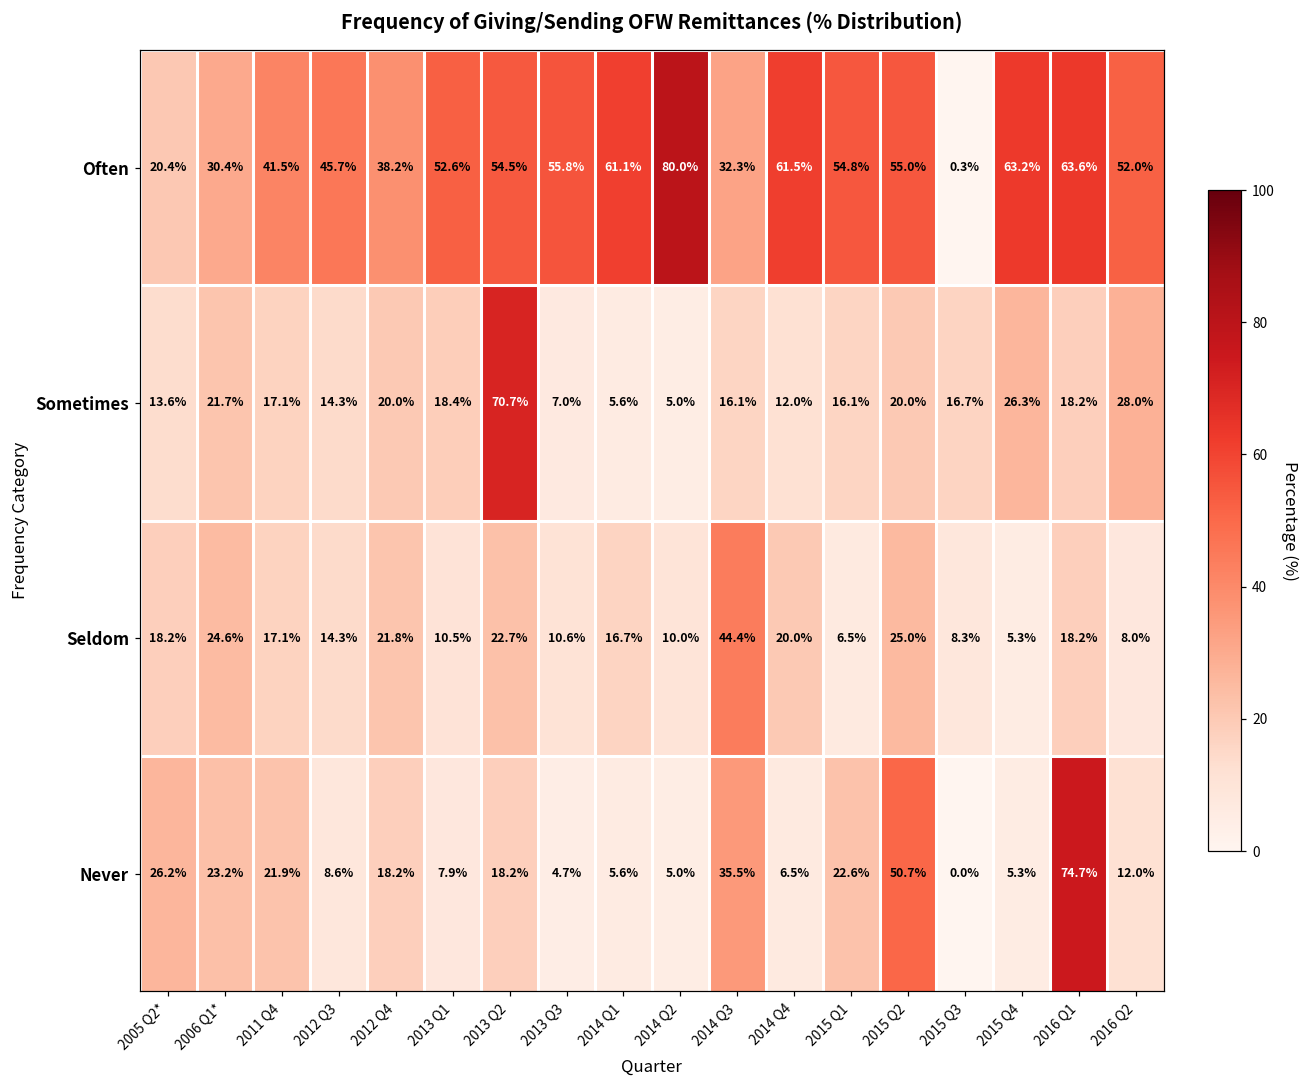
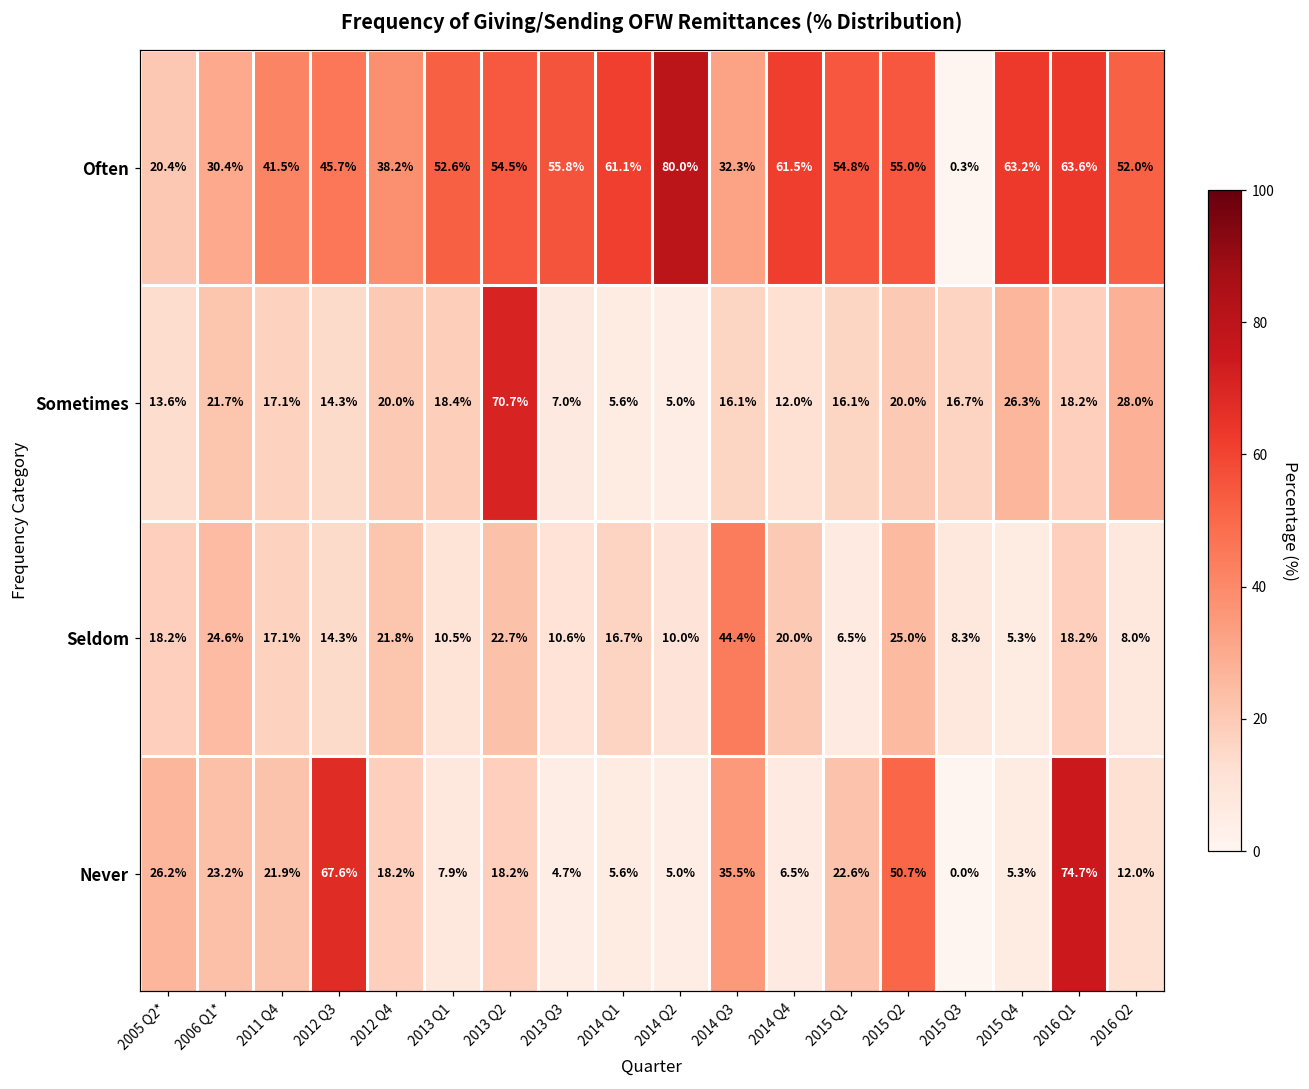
  {
    "Often": {
      "2005 Q2*": "20.4%",
      "2006 Q1*": "30.4%",
      "2011 Q4": "41.5%",
      "2012 Q3": "45.7%",
      "2012 Q4": "38.2%",
      "2013 Q1": "52.6%",
      "2013 Q2": "54.5%",
      "2013 Q3": "55.8%",
      "2014 Q1": "61.1%",
      "2014 Q2": "80.0%",
      "2014 Q3": "32.3%",
      "2014 Q4": "61.5%",
      "2015 Q1": "54.8%",
      "2015 Q2": "55.0%",
      "2015 Q3": "0.3%",
      "2015 Q4": "63.2%",
      "2016 Q1": "63.6%",
      "2016 Q2": "52.0%"
    },
    "Sometimes": {
      "2005 Q2*": "13.6%",
      "2006 Q1*": "21.7%",
      "2011 Q4": "17.1%",
      "2012 Q3": "14.3%",
      "2012 Q4": "20.0%",
      "2013 Q1": "18.4%",
      "2013 Q2": "70.7%",
      "2013 Q3": "7.0%",
      "2014 Q1": "5.6%",
      "2014 Q2": "5.0%",
      "2014 Q3": "16.1%",
      "2014 Q4": "12.0%",
      "2015 Q1": "16.1%",
      "2015 Q2": "20.0%",
      "2015 Q3": "16.7%",
      "2015 Q4": "26.3%",
      "2016 Q1": "18.2%",
      "2016 Q2": "28.0%"
    },
    "Seldom": {
      "2005 Q2*": "18.2%",
      "2006 Q1*": "24.6%",
      "2011 Q4": "17.1%",
      "2012 Q3": "14.3%",
      "2012 Q4": "21.8%",
      "2013 Q1": "10.5%",
      "2013 Q2": "22.7%",
      "2013 Q3": "10.6%",
      "2014 Q1": "16.7%",
      "2014 Q2": "10.0%",
      "2014 Q3": "44.4%",
      "2014 Q4": "20.0%",
      "2015 Q1": "6.5%",
      "2015 Q2": "25.0%",
      "2015 Q3": "8.3%",
      "2015 Q4": "5.3%",
      "2016 Q1": "18.2%",
      "2016 Q2": "8.0%"
    },
    "Never": {
      "2005 Q2*": "26.2%",
      "2006 Q1*": "23.2%",
      "2011 Q4": "21.9%",
-     "2012 Q3": "8.6%",
+     "2012 Q3": "67.6%",
      "2012 Q4": "18.2%",
      "2013 Q1": "7.9%",
      "2013 Q2": "18.2%",
      "2013 Q3": "4.7%",
      "2014 Q1": "5.6%",
      "2014 Q2": "5.0%",
      "2014 Q3": "35.5%",
      "2014 Q4": "6.5%",
      "2015 Q1": "22.6%",
      "2015 Q2": "50.7%",
      "2015 Q3": "0.0%",
      "2015 Q4": "5.3%",
      "2016 Q1": "74.7%",
      "2016 Q2": "12.0%"
    }
  }
